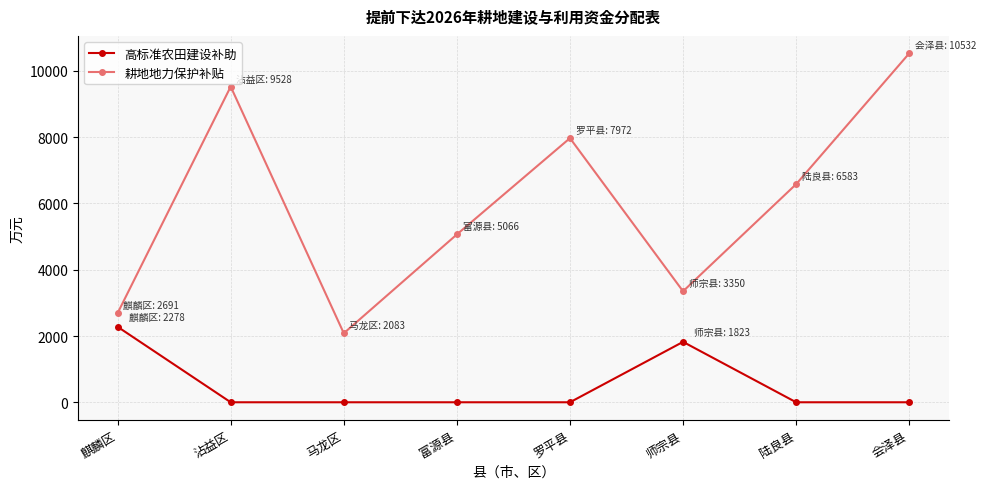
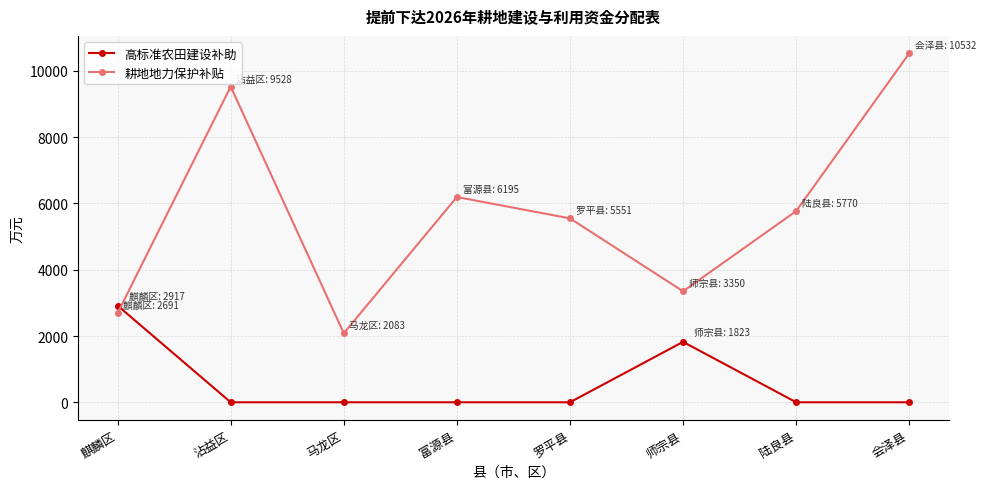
  {
    "高标准农田建设补助": {
-     "麒麟区": 2278,
+     "麒麟区": 2917,
      "师宗县": 1823
    },
    "耕地地力保护补贴": {
      "麒麟区": 2691,
      "马龙区": 2083,
-     "富源县": 5066,
-     "罗平县": 7972,
+     "富源县": 6195,
+     "罗平县": 5551,
      "师宗县": 3350,
-     "陆良县": 6583,
+     "陆良县": 5770,
      "会泽县": 10532
    }
  }
